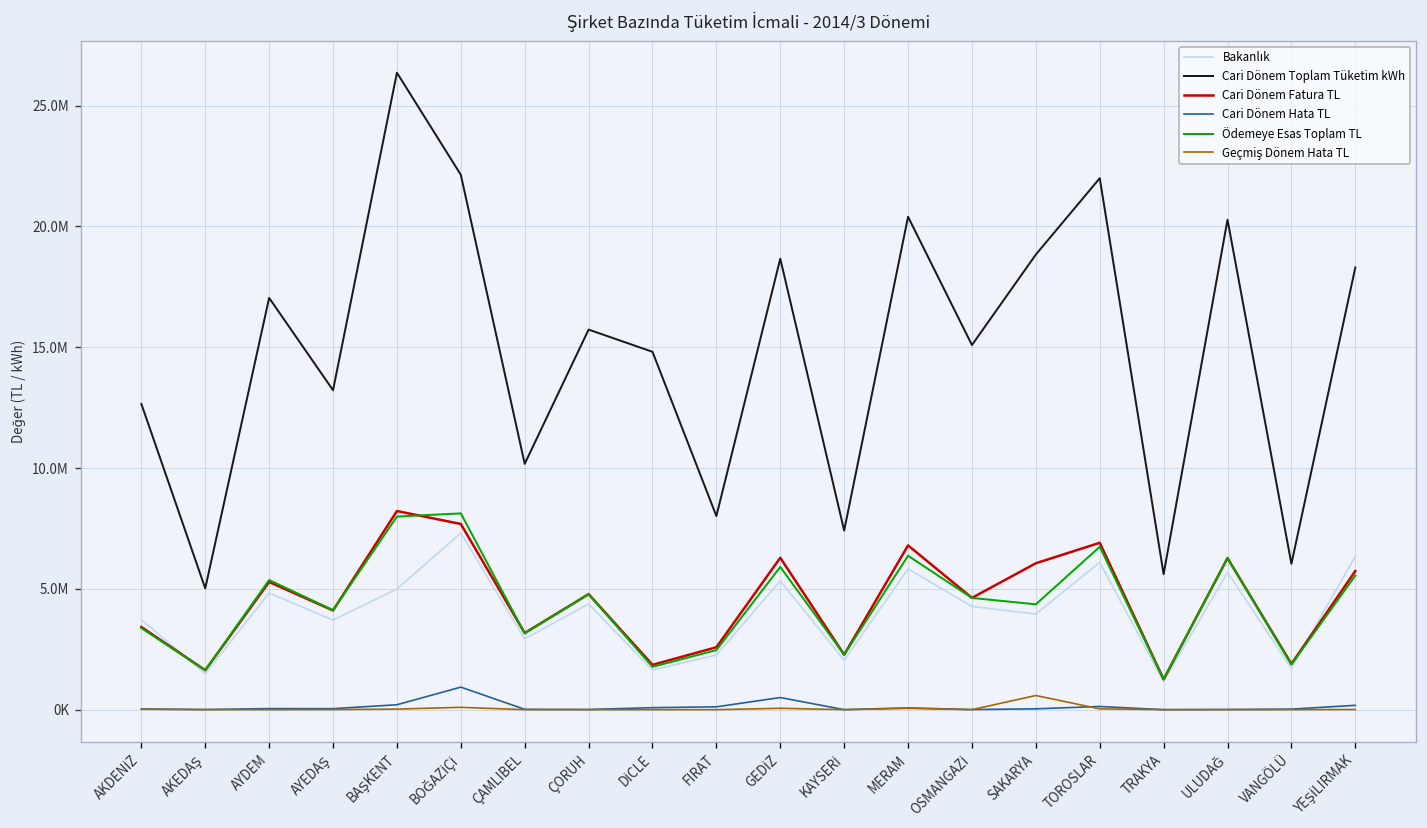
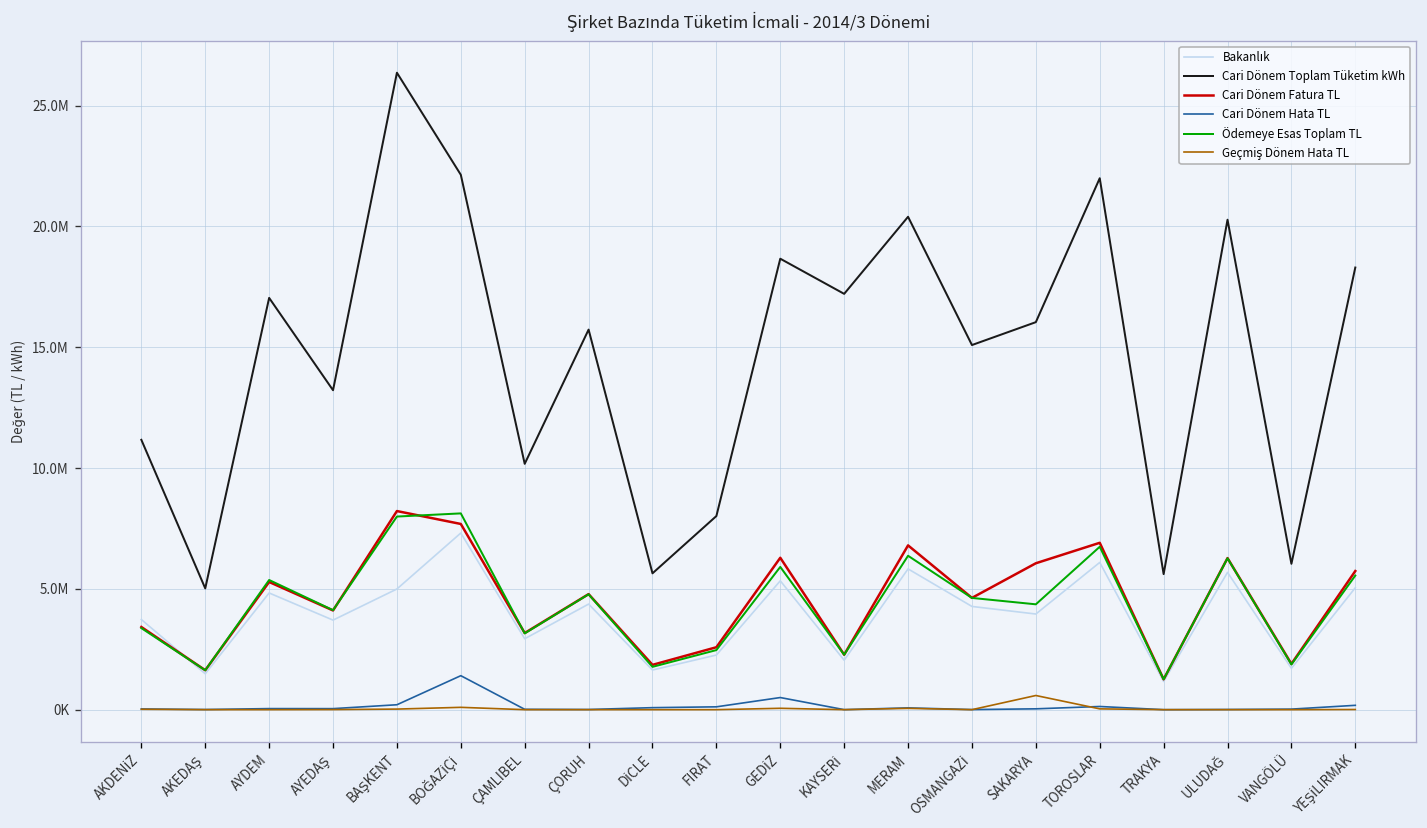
  {
    "Bakanlık": {
      "AKDENİZ": 3700000,
      "AKEDAŞ": 1500000,
      "AYDEM": 4800000,
      "AYEDAŞ": 3700000,
      "BAŞKENT": 5000000,
      "BOĞAZİÇİ": 7300000,
      "ÇAMLIBEL": 2900000,
      "ÇORUH": 4400000,
      "DİCLE": 1600000,
      "FIRAT": 2300000,
      "GEDİZ": 5300000,
      "KAYSERİ": 2000000,
      "MERAM": 5800000,
      "OSMANGAZİ": 4300000,
      "SAKARYA": 4000000,
      "TOROSLAR": 6100000,
      "ULUDAĞ": 5700000,
      "VANGÖLÜ": 1700000,
-     "YEŞİLIRMAK": 6400000
+     "YEŞİLIRMAK": 5000000
    },
    "Cari Dönem Toplam Tüketim kWh": {
-     "AKDENİZ": 12700000,
+     "AKDENİZ": 11200000,
      "AKEDAŞ": 5000000,
      "AYDEM": 17000000,
      "AYEDAŞ": 13200000,
      "BAŞKENT": 26400000,
      "BOĞAZİÇİ": 22100000,
      "ÇAMLIBEL": 10200000,
      "ÇORUH": 15700000,
-     "DİCLE": 14800000,
+     "DİCLE": 5600000,
      "FIRAT": 8000000,
      "GEDİZ": 18700000,
-     "KAYSERİ": 7400000,
+     "KAYSERİ": 17200000,
      "MERAM": 20400000,
      "OSMANGAZİ": 15100000,
-     "SAKARYA": 18800000,
+     "SAKARYA": 16000000,
      "TOROSLAR": 22000000,
      "TRAKYA": 5600000,
      "ULUDAĞ": 20300000,
      "VANGÖLÜ": 6000000,
      "YEŞİLIRMAK": 18300000
    },
    "Cari Dönem Fatura TL": {
      "BAŞKENT": 8200000,
      "BOĞAZİÇİ": 7700000,
      "GEDİZ": 6300000,
      "MERAM": 6800000,
      "SAKARYA": 6100000,
      "TOROSLAR": 6900000,
      "YEŞİLIRMAK": 5700000
    },
    "Cari Dönem Hata TL": {
      "BAŞKENT": 200000,
-     "BOĞAZİÇİ": 900000,
+     "BOĞAZİÇİ": 1400000,
      "GEDİZ": 500000,
      "SAKARYA": 0,
      "YEŞİLIRMAK": 200000
    },
    "Ödemeye Esas Toplam TL": {
      "BAŞKENT": 8000000,
      "BOĞAZİÇİ": 8100000,
      "GEDİZ": 5900000,
      "MERAM": 6400000,
      "SAKARYA": 4400000,
      "TOROSLAR": 6700000,
      "YEŞİLIRMAK": 5600000
    },
    "Geçmiş Dönem Hata TL": {
      "BAŞKENT": 0,
      "BOĞAZİÇİ": 100000,
      "GEDİZ": 100000,
      "SAKARYA": 600000,
      "YEŞİLIRMAK": 0
    }
  }
